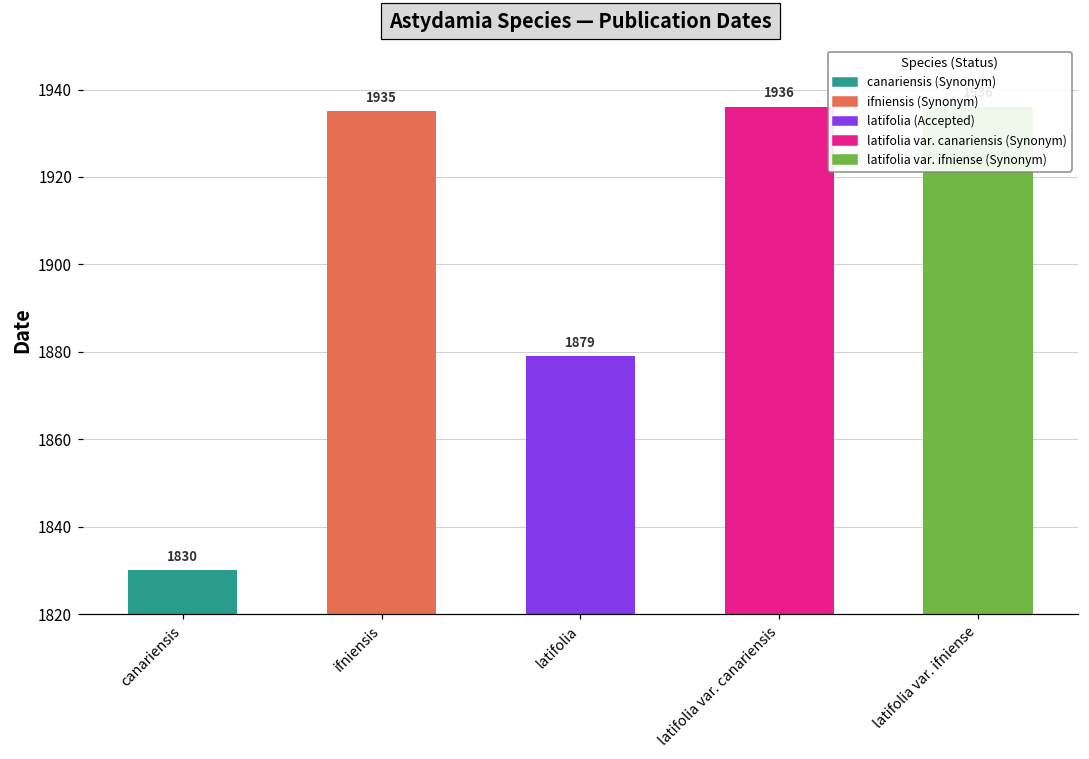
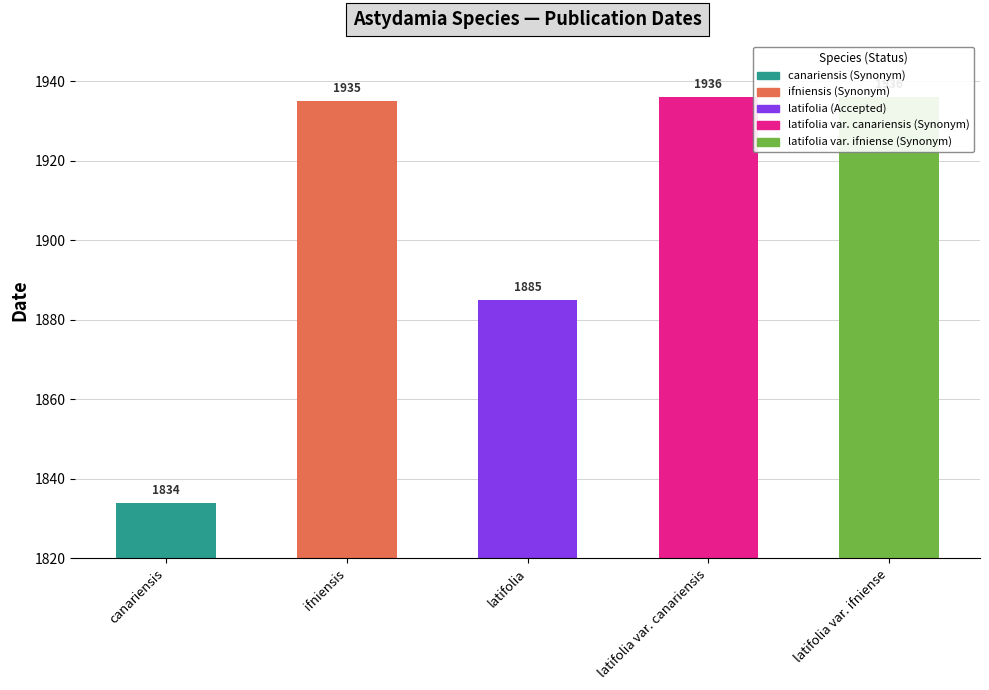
  {
-   "canariensis": 1830,
+   "canariensis": 1834,
    "ifniensis": 1935,
-   "latifolia": 1879,
+   "latifolia": 1885,
    "latifolia var. canariensis": 1936
  }
